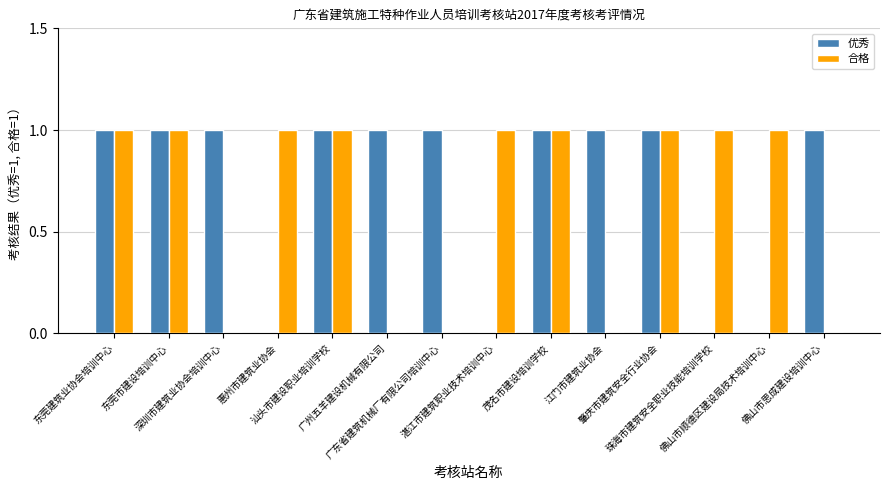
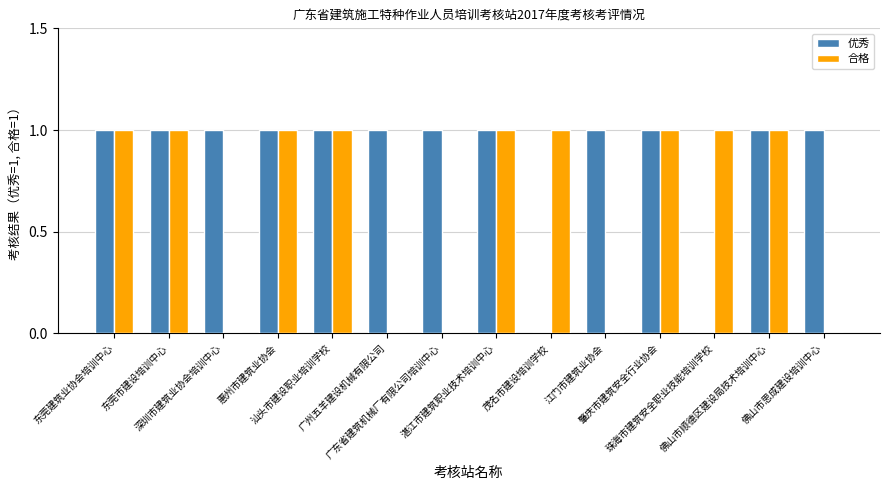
  {
    "优秀": {
      "东莞建筑业协会培训中心": 1,
      "东莞市建设培训中心": 1,
      "深圳市建筑业协会培训中心": 1,
-     "惠州市建筑业协会": 0,
+     "惠州市建筑业协会": 1,
      "汕头市建设职业培训学校": 1,
      "广州五羊建设机械有限公司": 1,
      "广东省建筑机械厂有限公司培训中心": 1,
-     "湛江市建筑职业技术培训中心": 0,
-     "茂名市建设培训学校": 1,
+     "湛江市建筑职业技术培训中心": 1,
+     "茂名市建设培训学校": 0,
      "江门市建筑业协会": 1,
      "肇庆市建筑安全行业协会": 1,
      "珠海市建筑安全职业技能培训学校": 0,
-     "佛山市顺德区建设局技术培训中心": 0,
+     "佛山市顺德区建设局技术培训中心": 1,
      "佛山市思成建设培训中心": 1
    },
    "合格": {
      "东莞建筑业协会培训中心": 1,
      "东莞市建设培训中心": 1,
      "深圳市建筑业协会培训中心": 0,
      "惠州市建筑业协会": 1,
      "汕头市建设职业培训学校": 1,
      "广州五羊建设机械有限公司": 0,
      "广东省建筑机械厂有限公司培训中心": 0,
      "湛江市建筑职业技术培训中心": 1,
      "茂名市建设培训学校": 1,
      "江门市建筑业协会": 0,
      "肇庆市建筑安全行业协会": 1,
      "珠海市建筑安全职业技能培训学校": 1,
      "佛山市顺德区建设局技术培训中心": 1,
      "佛山市思成建设培训中心": 0
    }
  }
